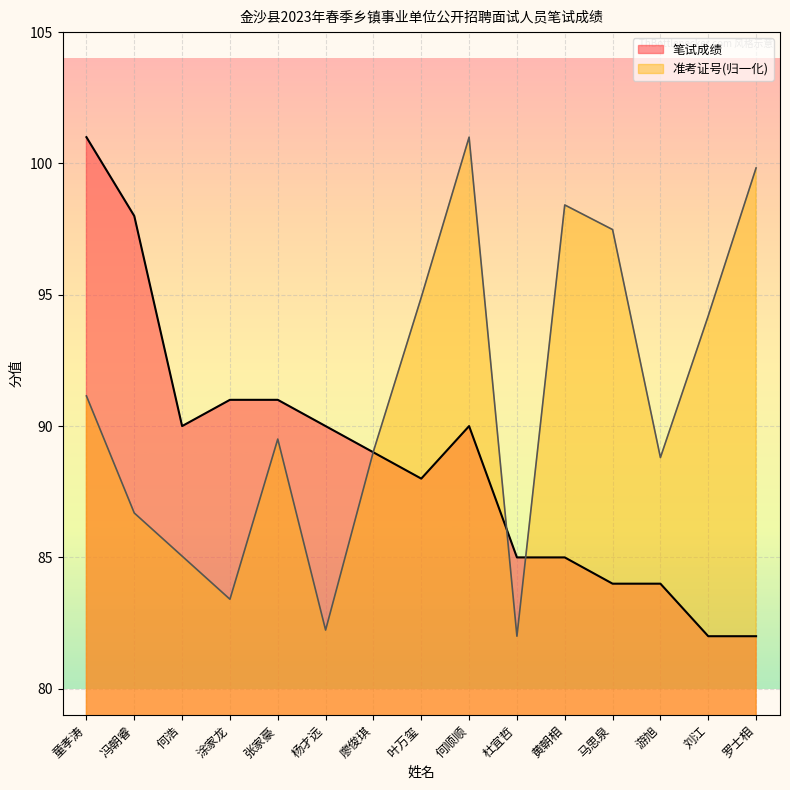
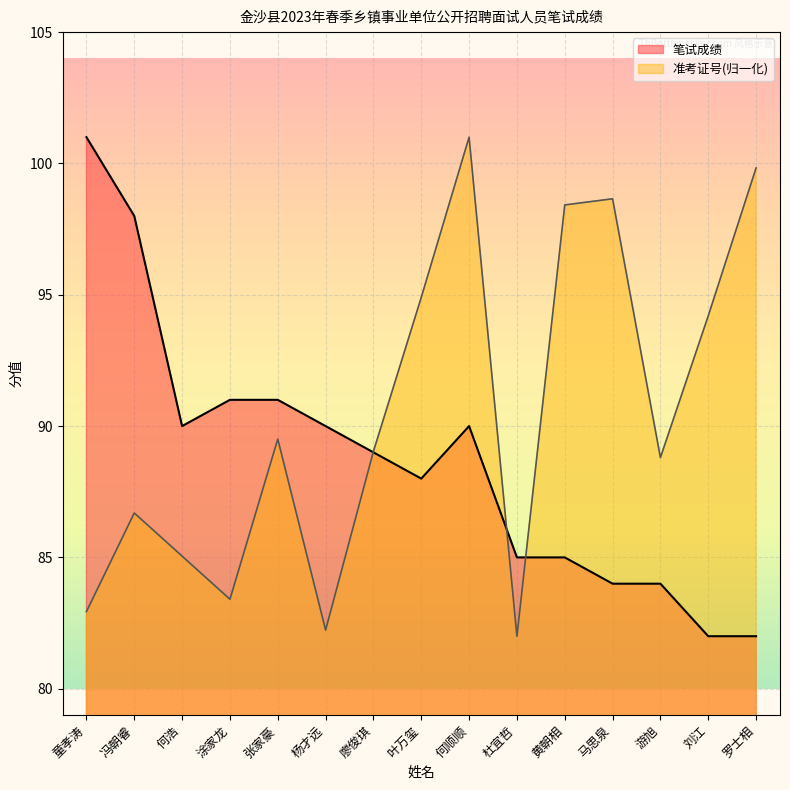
  {
    "笔试成绩": {
      "童孝涛": 101.0,
      "冯朝睿": 98.0,
      "何浩": 90.0,
      "涂家龙": 91.0,
      "张家豪": 91.0,
      "杨才远": 90.0,
      "叶万玺": 88.0,
      "何顺顺": 90.0,
      "杜宜哲": 85.0,
      "黄朝相": 85.0,
      "马思泉": 84.0,
      "游旭": 84.0,
      "刘江": 82.0,
      "罗士相": 82.0
    },
    "准考证号(归一化)": {
-     "童孝涛": 91.1,
+     "童孝涛": 82.9,
      "冯朝睿": 86.7,
      "何浩": 85.0,
      "涂家龙": 83.4,
      "张家豪": 89.5,
      "杨才远": 82.2,
      "叶万玺": 94.9,
      "何顺顺": 101.0,
      "杜宜哲": 82.0,
      "黄朝相": 98.4,
-     "马思泉": 97.5,
+     "马思泉": 98.7,
      "游旭": 88.8,
      "刘江": 94.2,
      "罗士相": 99.8
    }
  }
